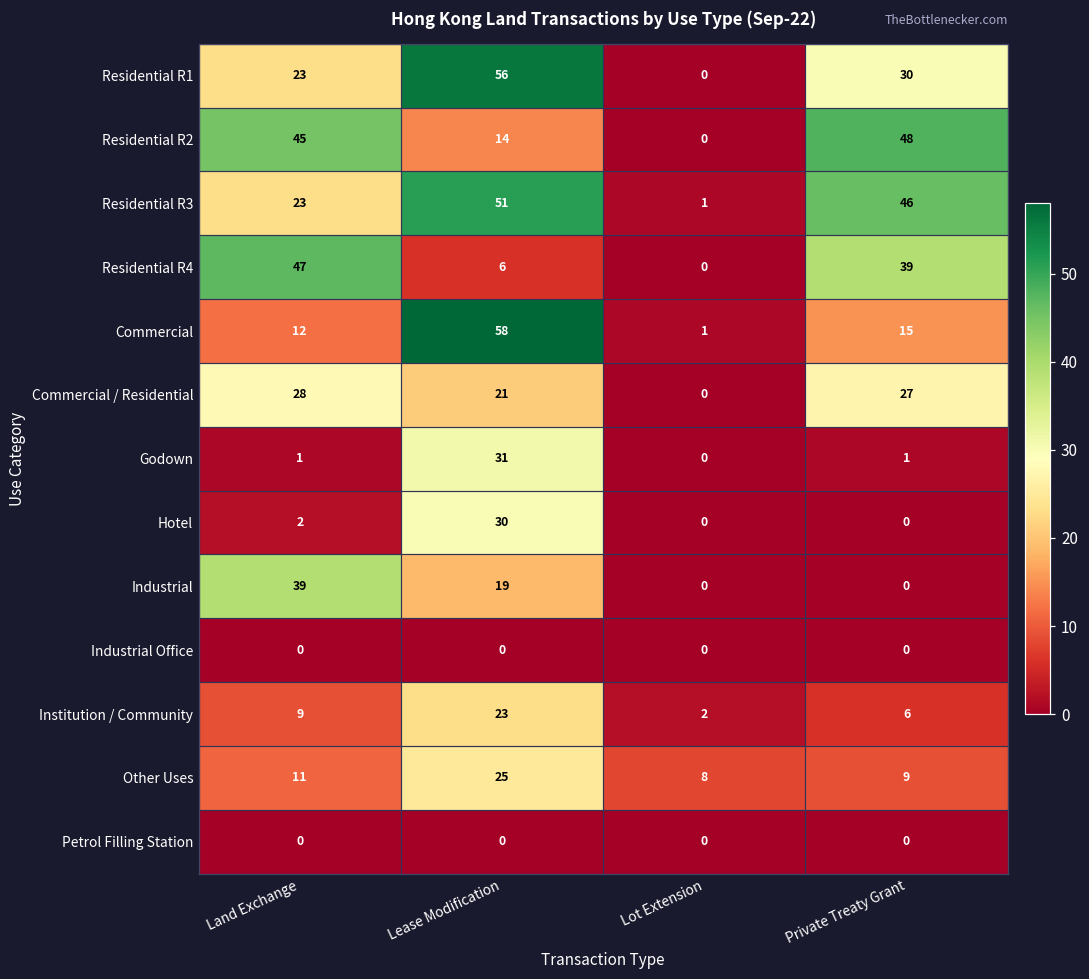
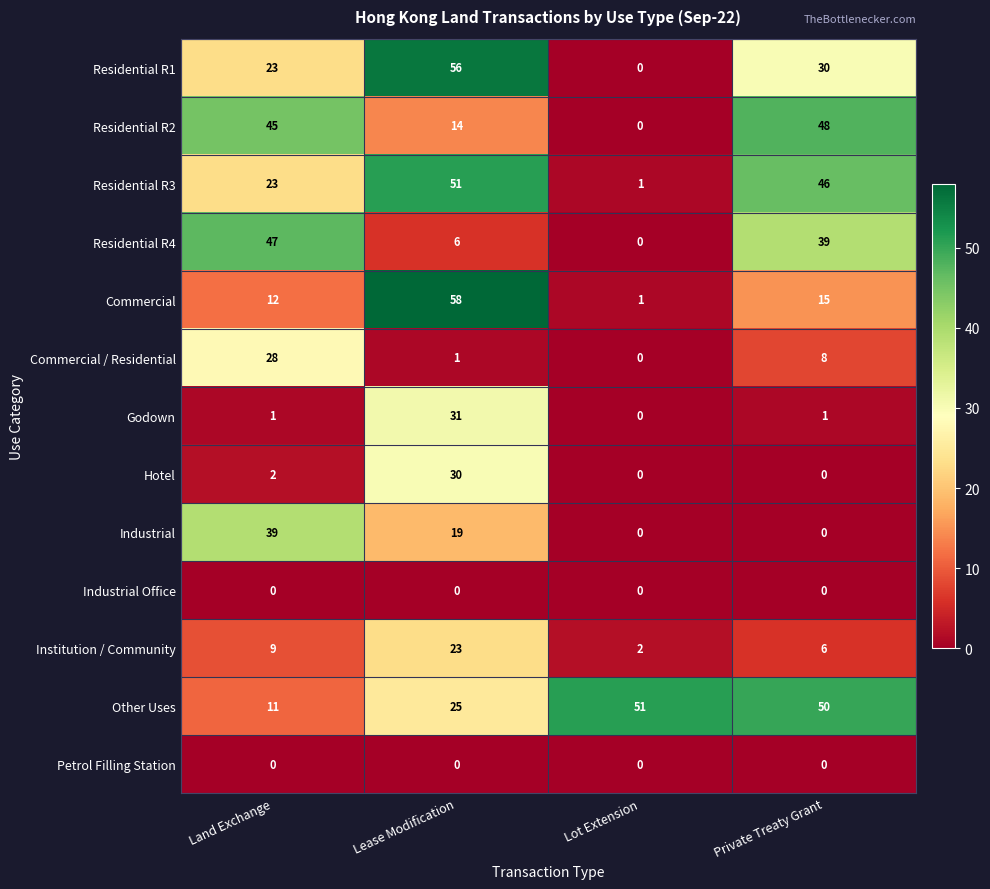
  {
    "Residential R1": {
      "Land Exchange": 23,
      "Lease Modification": 56,
      "Lot Extension": 0,
      "Private Treaty Grant": 30
    },
    "Residential R2": {
      "Land Exchange": 45,
      "Lease Modification": 14,
      "Lot Extension": 0,
      "Private Treaty Grant": 48
    },
    "Residential R3": {
      "Land Exchange": 23,
      "Lease Modification": 51,
      "Lot Extension": 1,
      "Private Treaty Grant": 46
    },
    "Residential R4": {
      "Land Exchange": 47,
      "Lease Modification": 6,
      "Lot Extension": 0,
      "Private Treaty Grant": 39
    },
    "Commercial": {
      "Land Exchange": 12,
      "Lease Modification": 58,
      "Lot Extension": 1,
      "Private Treaty Grant": 15
    },
    "Commercial / Residential": {
      "Land Exchange": 28,
-     "Lease Modification": 21,
+     "Lease Modification": 1,
      "Lot Extension": 0,
-     "Private Treaty Grant": 27
+     "Private Treaty Grant": 8
    },
    "Godown": {
      "Land Exchange": 1,
      "Lease Modification": 31,
      "Lot Extension": 0,
      "Private Treaty Grant": 1
    },
    "Hotel": {
      "Land Exchange": 2,
      "Lease Modification": 30,
      "Lot Extension": 0,
      "Private Treaty Grant": 0
    },
    "Industrial": {
      "Land Exchange": 39,
      "Lease Modification": 19,
      "Lot Extension": 0,
      "Private Treaty Grant": 0
    },
    "Industrial Office": {
      "Land Exchange": 0,
      "Lease Modification": 0,
      "Lot Extension": 0,
      "Private Treaty Grant": 0
    },
    "Institution / Community": {
      "Land Exchange": 9,
      "Lease Modification": 23,
      "Lot Extension": 2,
      "Private Treaty Grant": 6
    },
    "Other Uses": {
      "Land Exchange": 11,
      "Lease Modification": 25,
-     "Lot Extension": 8,
-     "Private Treaty Grant": 9
+     "Lot Extension": 51,
+     "Private Treaty Grant": 50
    },
    "Petrol Filling Station": {
      "Land Exchange": 0,
      "Lease Modification": 0,
      "Lot Extension": 0,
      "Private Treaty Grant": 0
    }
  }
